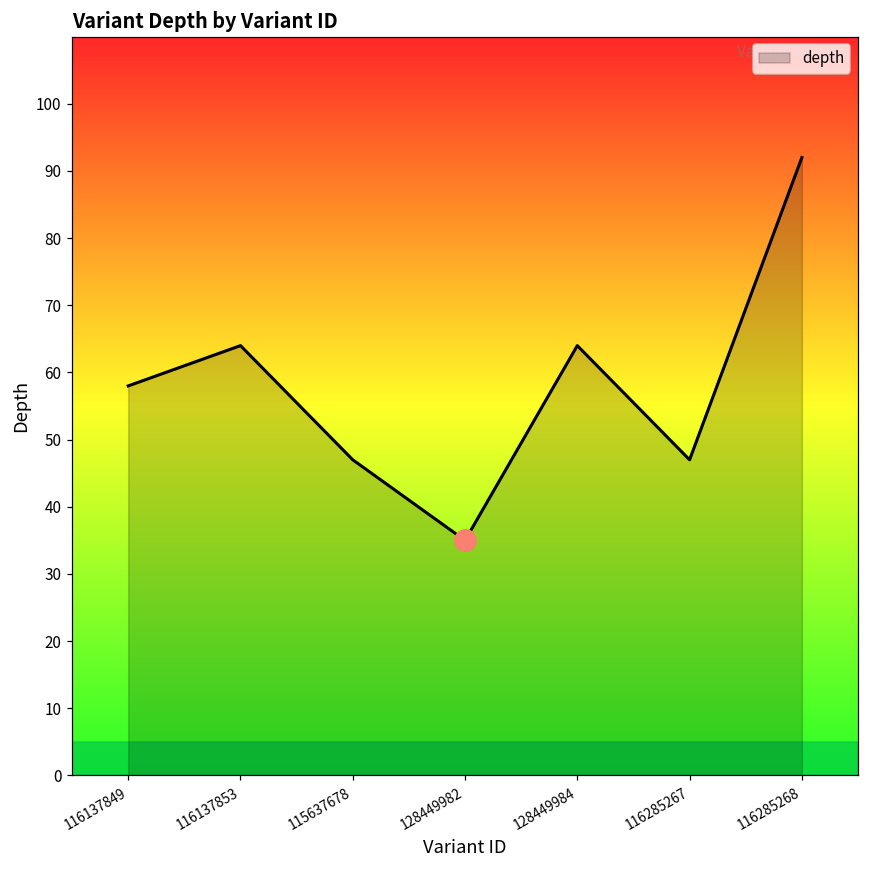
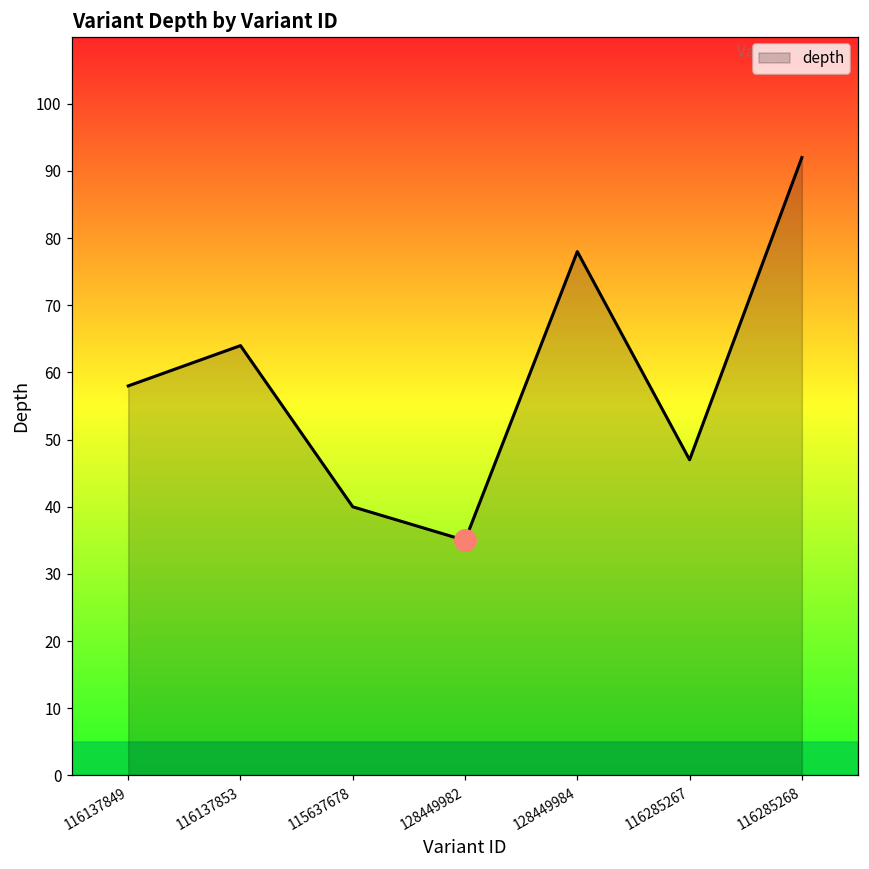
  {
    "depth": {
      "116137849": 58,
      "116137853": 64,
-     "115637678": 47,
-     "128449984": 64,
+     "115637678": 40,
+     "128449984": 78,
      "116285267": 47,
      "116285268": 92
    }
  }
